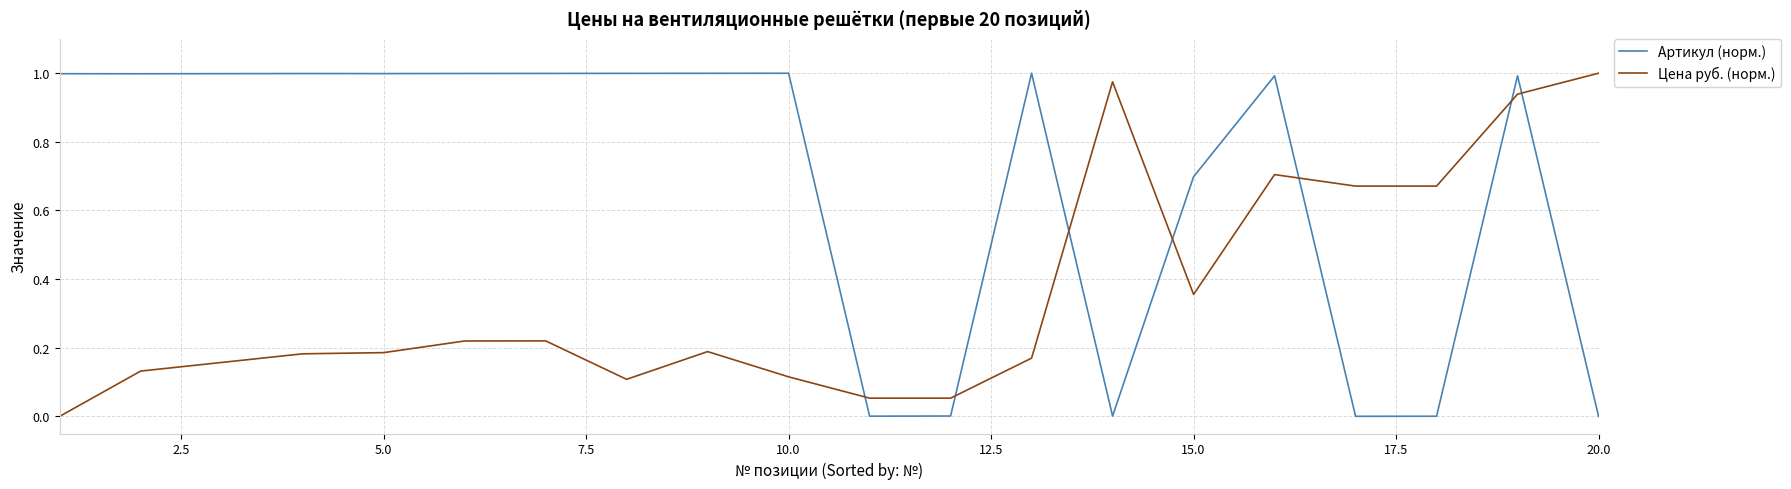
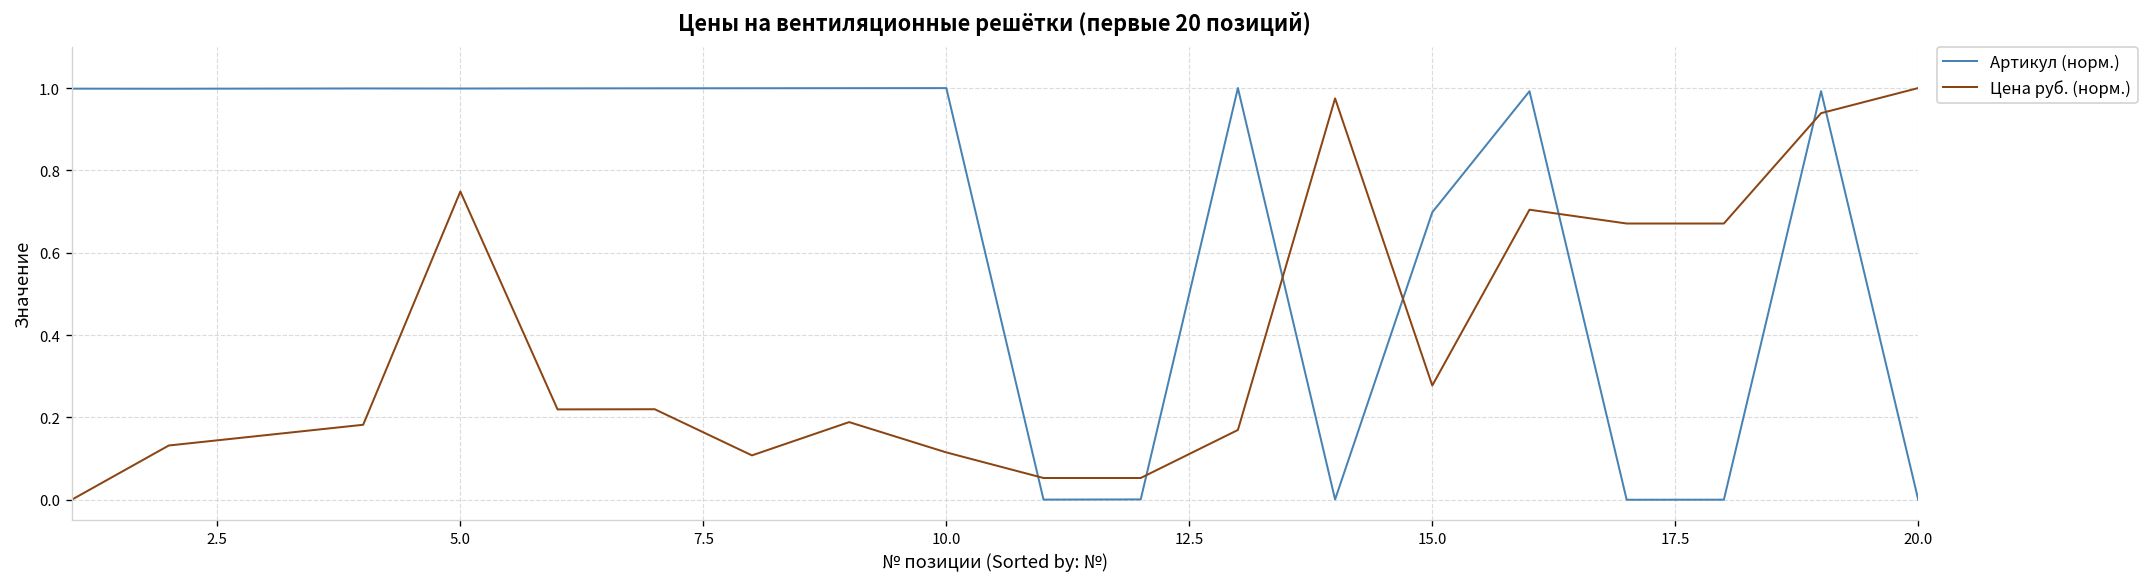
  {
    "Артикул (норм.)": {
      "5.0": 1.00,
      "10.0": 1.00,
      "15.0": 0.70,
      "20.0": 0.00
    },
    "Цена руб. (норм.)": {
-     "5.0": 0.19,
+     "5.0": 0.75,
      "10.0": 0.12,
-     "15.0": 0.36,
+     "15.0": 0.28,
      "20.0": 1.00
    }
  }
